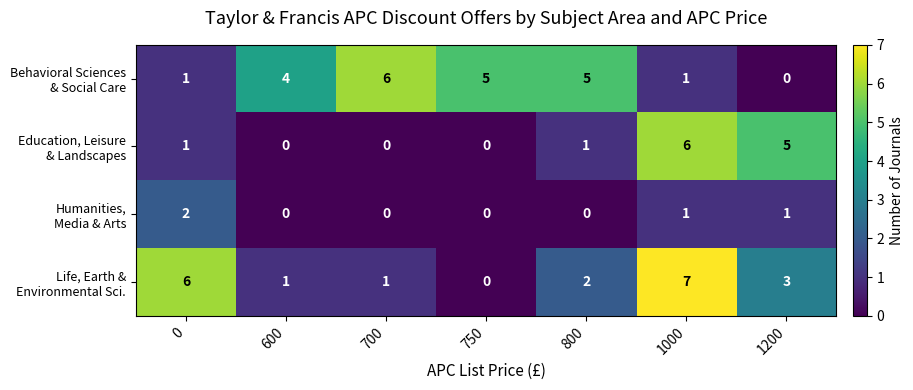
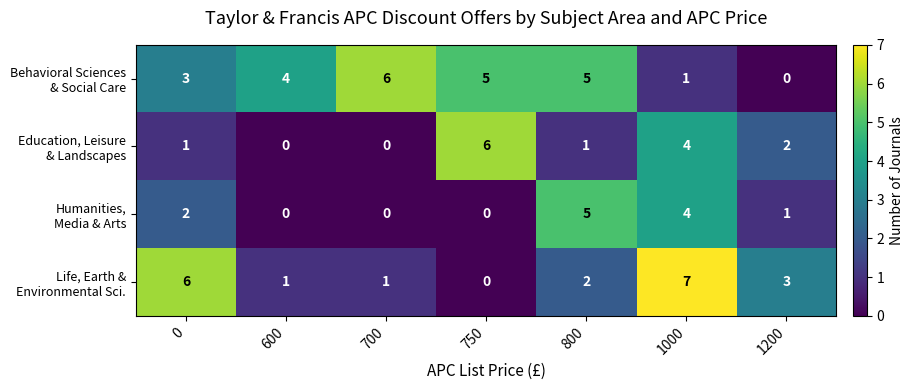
  {
    "Behavioral Sciences & Social Care": {
-     "0": 1
+     "0": 3
    },
    "Education, Leisure & Landscapes": {
-     "750": 0,
-     "1000": 6,
-     "1200": 5
+     "750": 6,
+     "1000": 4,
+     "1200": 2
    },
    "Humanities, Media & Arts": {
-     "800": 0,
-     "1000": 1
+     "800": 5,
+     "1000": 4
    }
  }
